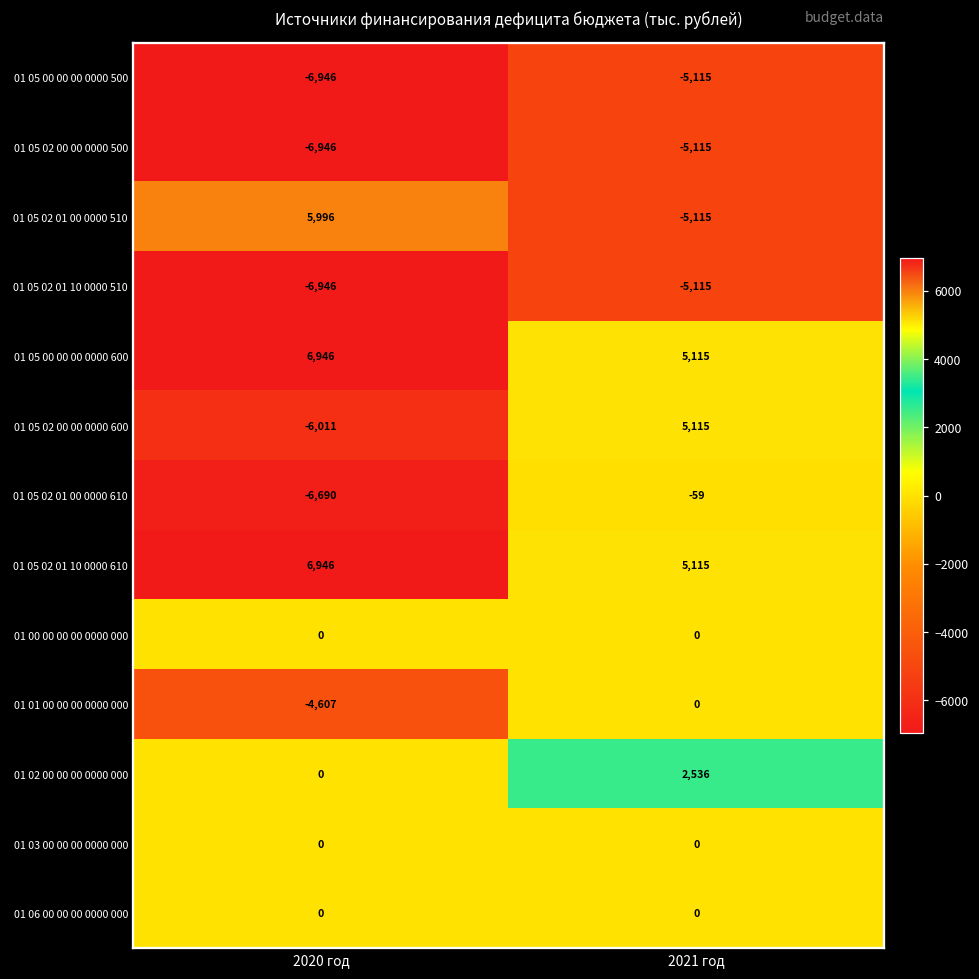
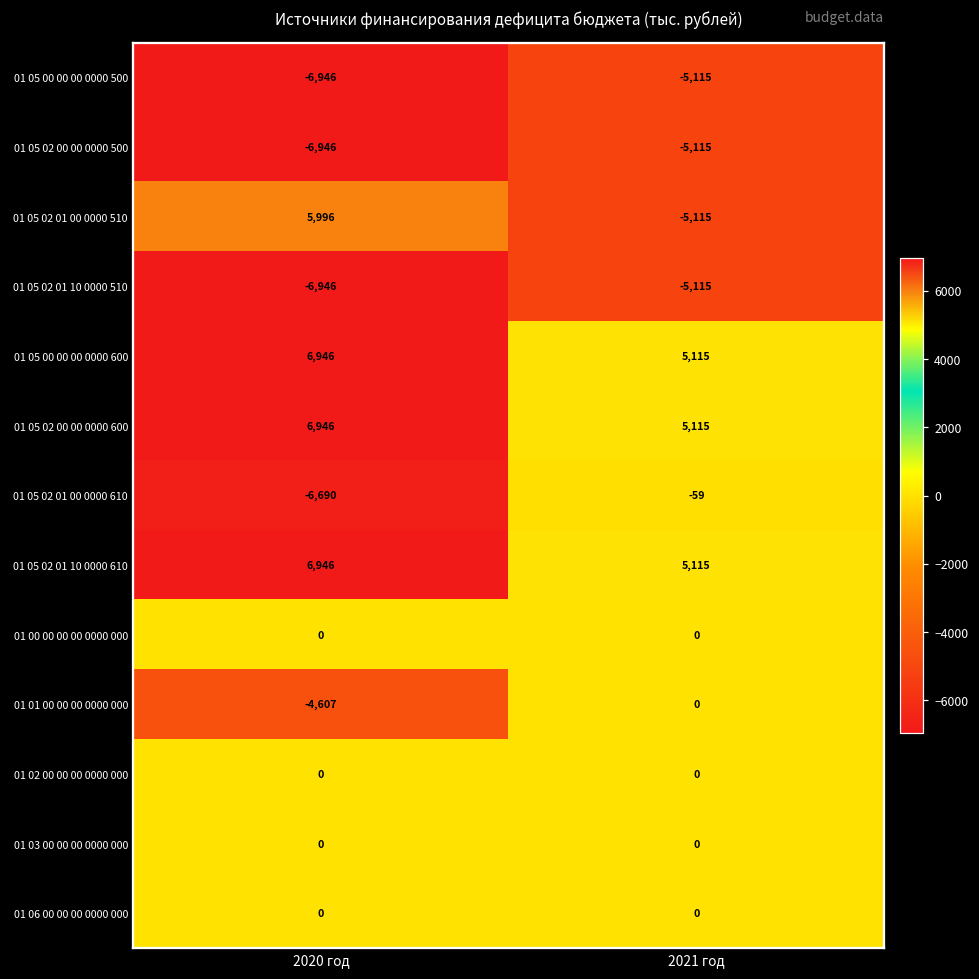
  {
    "01 05 00 00 00 0000 500": {
      "2020 год": "-6,946",
      "2021 год": "-5,115"
    },
    "01 05 02 00 00 0000 500": {
      "2020 год": "-6,946",
      "2021 год": "-5,115"
    },
    "01 05 02 01 00 0000 510": {
      "2020 год": "5,996",
      "2021 год": "-5,115"
    },
    "01 05 02 01 10 0000 510": {
      "2020 год": "-6,946",
      "2021 год": "-5,115"
    },
    "01 05 00 00 00 0000 600": {
      "2020 год": "6,946",
      "2021 год": "5,115"
    },
    "01 05 02 00 00 0000 600": {
-     "2020 год": "-6,011",
+     "2020 год": "6,946",
      "2021 год": "5,115"
    },
    "01 05 02 01 00 0000 610": {
      "2020 год": "-6,690",
      "2021 год": "-59"
    },
    "01 05 02 01 10 0000 610": {
      "2020 год": "6,946",
      "2021 год": "5,115"
    },
    "01 00 00 00 00 0000 000": {
      "2020 год": "0",
      "2021 год": "0"
    },
    "01 01 00 00 00 0000 000": {
      "2020 год": "-4,607",
      "2021 год": "0"
    },
    "01 02 00 00 00 0000 000": {
      "2020 год": "0",
-     "2021 год": "2,536"
+     "2021 год": "0"
    },
    "01 03 00 00 00 0000 000": {
      "2020 год": "0",
      "2021 год": "0"
    },
    "01 06 00 00 00 0000 000": {
      "2020 год": "0",
      "2021 год": "0"
    }
  }
